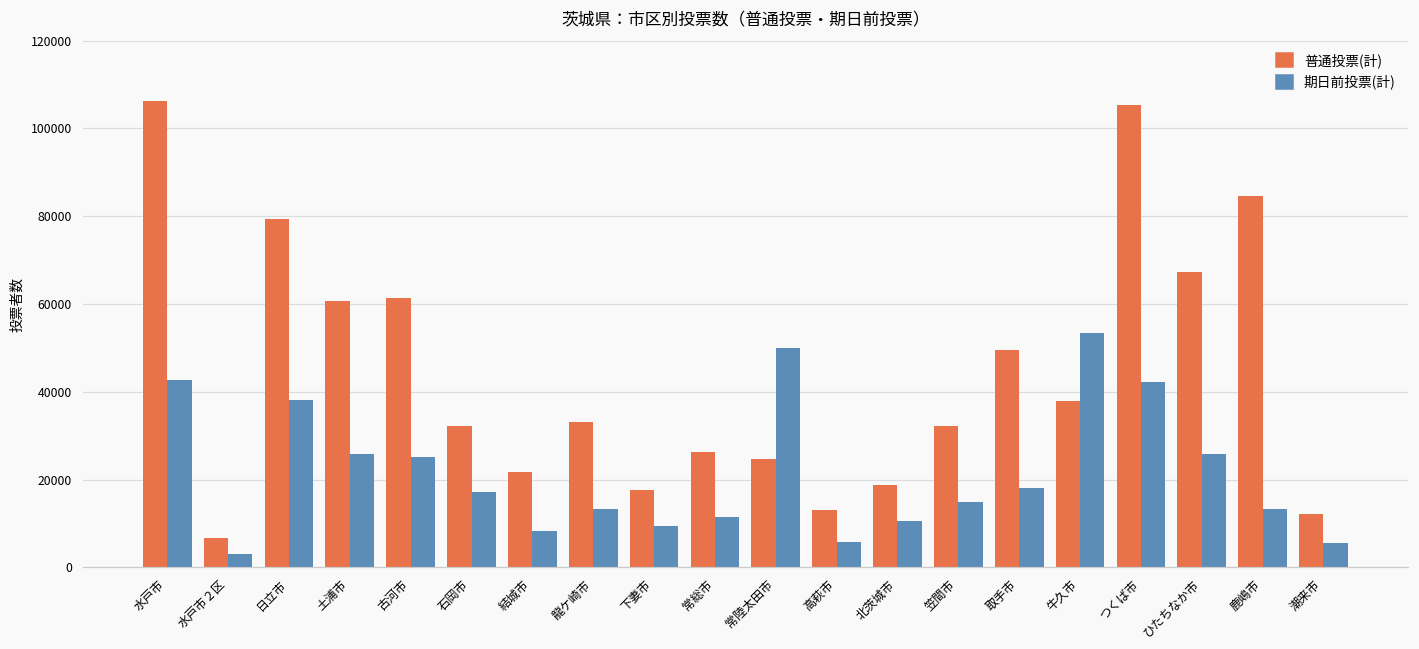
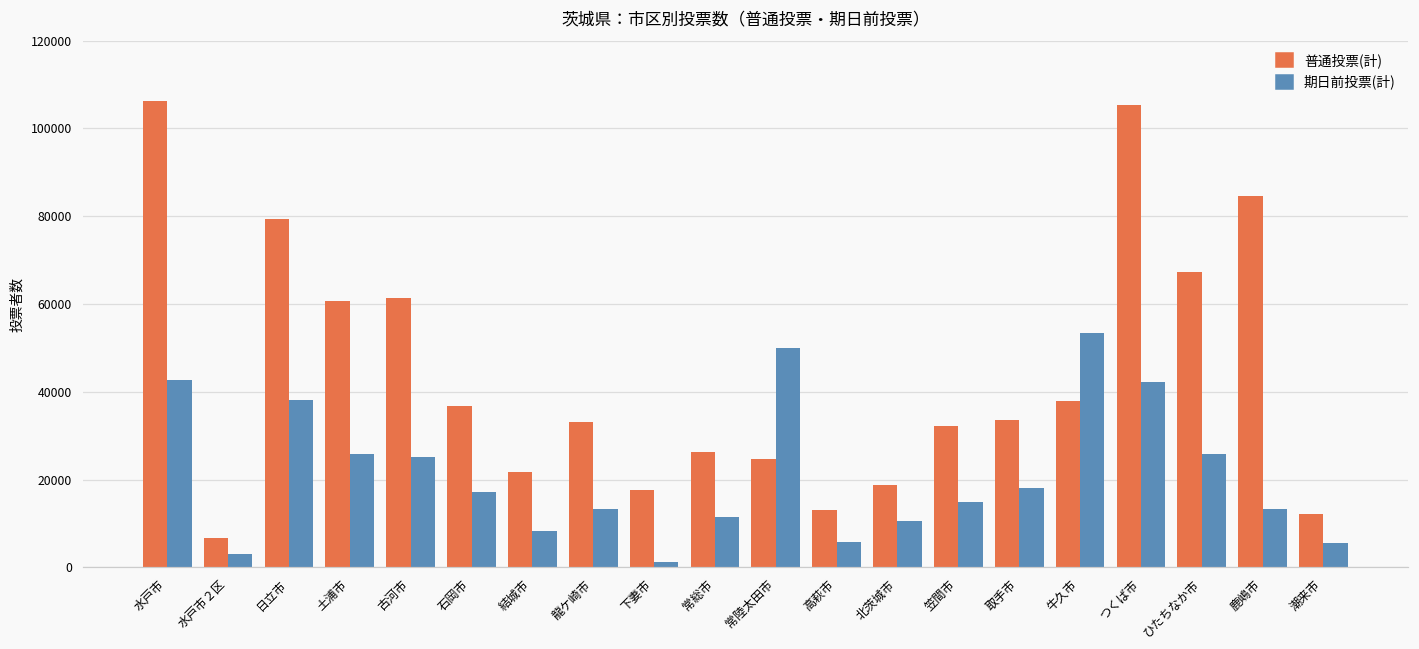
  {
    "普通投票(計)": {
      "水戸市": 106000,
      "水戸市２区": 7000,
      "日立市": 79000,
      "土浦市": 61000,
      "古河市": 61000,
-     "石岡市": 32000,
+     "石岡市": 37000,
      "結城市": 22000,
      "龍ケ崎市": 33000,
      "下妻市": 18000,
      "常総市": 26000,
      "常陸太田市": 25000,
      "高萩市": 13000,
      "北茨城市": 19000,
      "笠間市": 32000,
-     "取手市": 49000,
+     "取手市": 34000,
      "牛久市": 38000,
      "つくば市": 105000,
      "ひたちなか市": 67000,
      "鹿嶋市": 85000,
      "潮来市": 12000
    },
    "期日前投票(計)": {
      "水戸市": 43000,
      "水戸市２区": 3000,
      "日立市": 38000,
      "土浦市": 26000,
      "古河市": 25000,
      "石岡市": 17000,
      "結城市": 8000,
      "龍ケ崎市": 13000,
-     "下妻市": 9000,
+     "下妻市": 1000,
      "常総市": 11000,
      "常陸太田市": 50000,
      "高萩市": 6000,
      "北茨城市": 11000,
      "笠間市": 15000,
      "取手市": 18000,
      "牛久市": 54000,
      "つくば市": 42000,
      "ひたちなか市": 26000,
      "鹿嶋市": 13000,
      "潮来市": 6000
    }
  }
